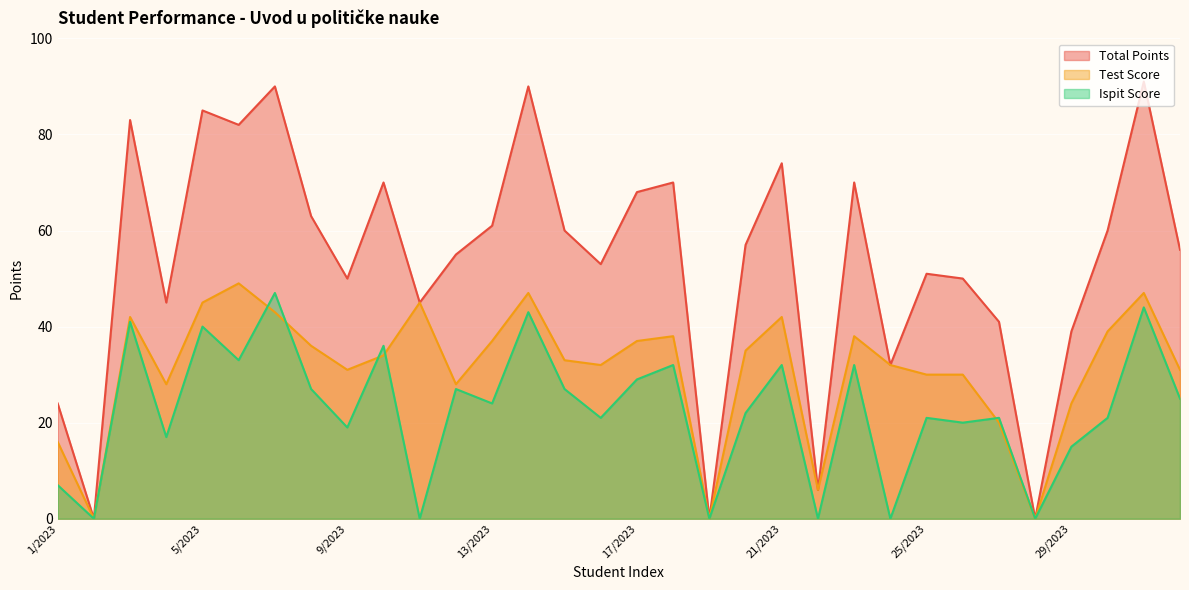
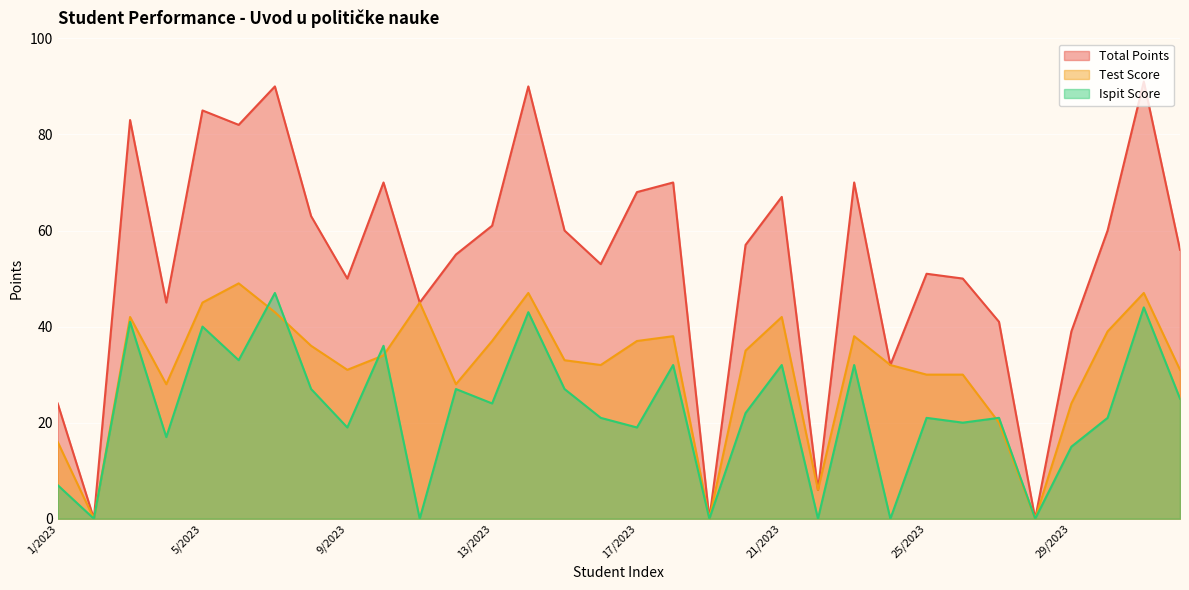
  {
    "Total Points": {
      "1/2023": 24,
      "5/2023": 85,
      "9/2023": 50,
      "13/2023": 61,
      "17/2023": 68,
-     "21/2023": 74,
+     "21/2023": 67,
      "25/2023": 51,
      "29/2023": 39
    },
    "Test Score": {
      "1/2023": 16,
      "5/2023": 45,
      "9/2023": 31,
      "13/2023": 37,
      "17/2023": 37,
      "21/2023": 42,
      "25/2023": 30,
      "29/2023": 24
    },
    "Ispit Score": {
      "1/2023": 7,
      "5/2023": 40,
      "9/2023": 19,
      "13/2023": 24,
-     "17/2023": 29,
+     "17/2023": 19,
      "21/2023": 32,
      "25/2023": 21,
      "29/2023": 15
    }
  }
